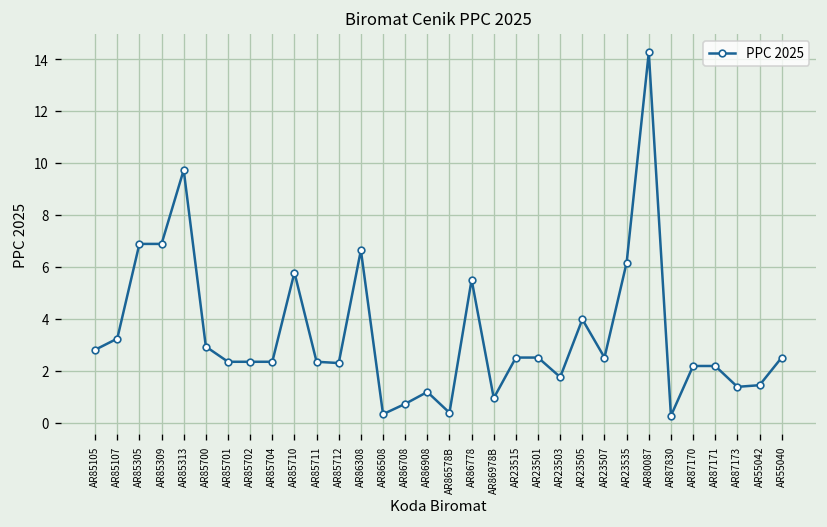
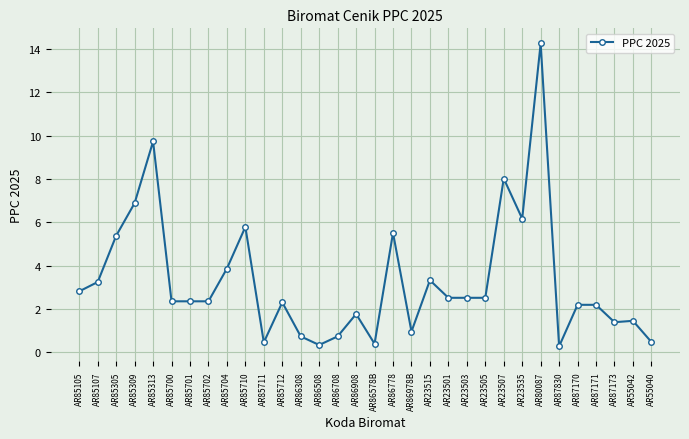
  {
    "AR85105": 2.8,
    "AR85107": 3.2,
-   "AR85305": 6.9,
+   "AR85305": 5.4,
    "AR85309": 6.9,
    "AR85313": 9.7,
-   "AR85700": 2.9,
+   "AR85700": 2.3,
    "AR85701": 2.3,
    "AR85702": 2.3,
-   "AR85704": 2.3,
+   "AR85704": 3.9,
    "AR85710": 5.8,
-   "AR85711": 2.3,
+   "AR85711": 0.5,
    "AR85712": 2.3,
-   "AR86308": 6.6,
+   "AR86308": 0.7,
    "AR86508": 0.3,
    "AR86708": 0.7,
-   "AR86908": 1.2,
+   "AR86908": 1.8,
    "AR86578B": 0.4,
    "AR86778": 5.5,
    "AR86978B": 1.0,
-   "AR23515": 2.5,
+   "AR23515": 3.3,
    "AR23501": 2.5,
-   "AR23503": 1.8,
-   "AR23505": 4.0,
-   "AR23507": 2.5,
+   "AR23503": 2.5,
+   "AR23505": 2.5,
+   "AR23507": 8.0,
    "AR23535": 6.2,
    "AR80087": 14.3,
    "AR87830": 0.3,
    "AR87170": 2.2,
    "AR87171": 2.2,
    "AR87173": 1.4,
    "AR55042": 1.4,
-   "AR55040": 2.5
+   "AR55040": 0.5
  }
